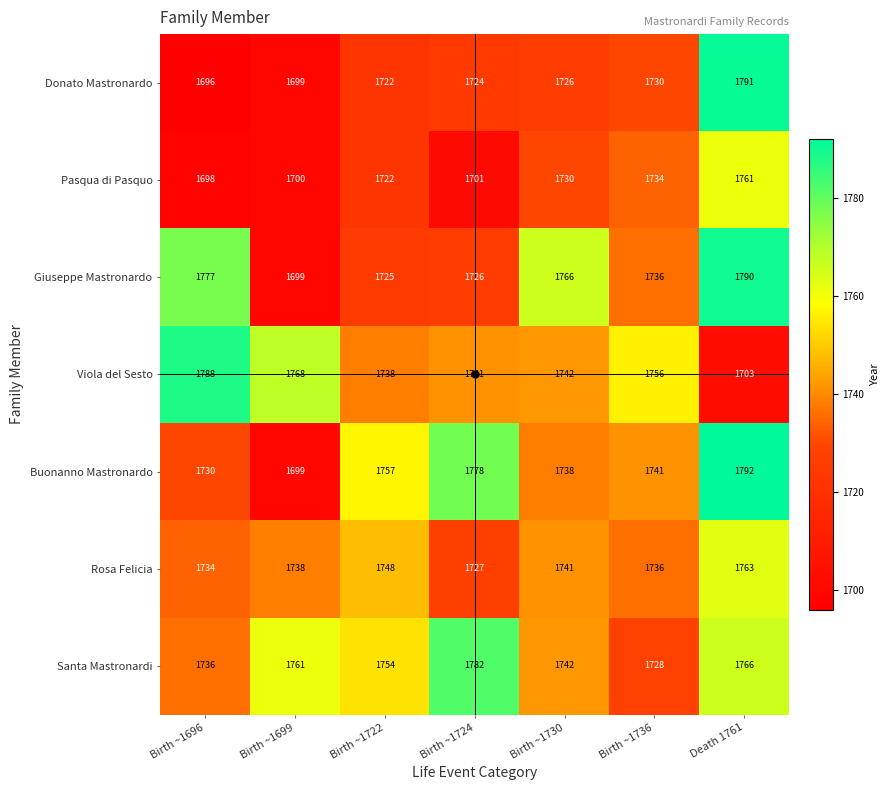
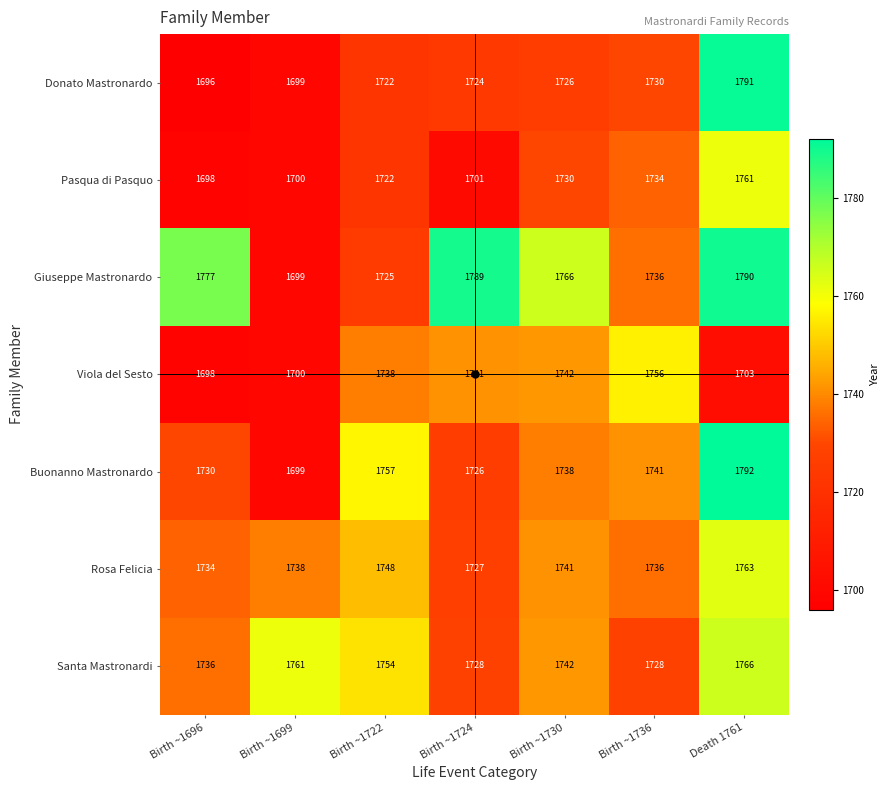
  {
    "Donato Mastronardo": {
      "Birth ~1696": 1696,
      "Birth ~1699": 1699,
      "Birth ~1722": 1722,
      "Birth ~1724": 1724,
      "Birth ~1730": 1726,
      "Birth ~1736": 1730,
      "Death 1761": 1791
    },
    "Pasqua di Pasquo": {
      "Birth ~1696": 1698,
      "Birth ~1699": 1700,
      "Birth ~1722": 1722,
      "Birth ~1724": 1701,
      "Birth ~1730": 1730,
      "Birth ~1736": 1734,
      "Death 1761": 1761
    },
    "Giuseppe Mastronardo": {
      "Birth ~1696": 1777,
      "Birth ~1699": 1699,
      "Birth ~1722": 1725,
-     "Birth ~1724": 1726,
+     "Birth ~1724": 1789,
      "Birth ~1730": 1766,
      "Birth ~1736": 1736,
      "Death 1761": 1790
    },
    "Viola del Sesto": {
-     "Birth ~1696": 1788,
-     "Birth ~1699": 1768,
+     "Birth ~1696": 1698,
+     "Birth ~1699": 1700,
      "Birth ~1722": 1738,
      "Birth ~1730": 1742,
      "Birth ~1736": 1756,
      "Death 1761": 1703
    },
    "Buonanno Mastronardo": {
      "Birth ~1696": 1730,
      "Birth ~1699": 1699,
      "Birth ~1722": 1757,
-     "Birth ~1724": 1778,
+     "Birth ~1724": 1726,
      "Birth ~1730": 1738,
      "Birth ~1736": 1741,
      "Death 1761": 1792
    },
    "Rosa Felicia": {
      "Birth ~1696": 1734,
      "Birth ~1699": 1738,
      "Birth ~1722": 1748,
      "Birth ~1724": 1727,
      "Birth ~1730": 1741,
      "Birth ~1736": 1736,
      "Death 1761": 1763
    },
    "Santa Mastronardi": {
      "Birth ~1696": 1736,
      "Birth ~1699": 1761,
      "Birth ~1722": 1754,
-     "Birth ~1724": 1782,
+     "Birth ~1724": 1728,
      "Birth ~1730": 1742,
      "Birth ~1736": 1728,
      "Death 1761": 1766
    }
  }
